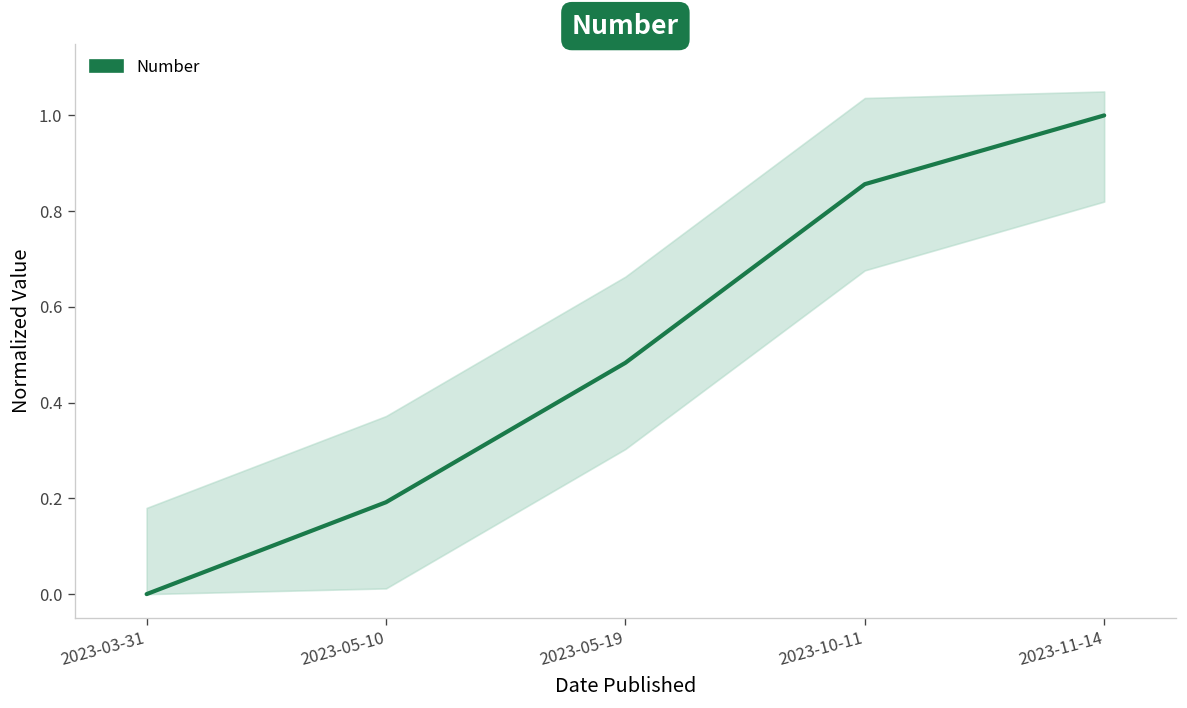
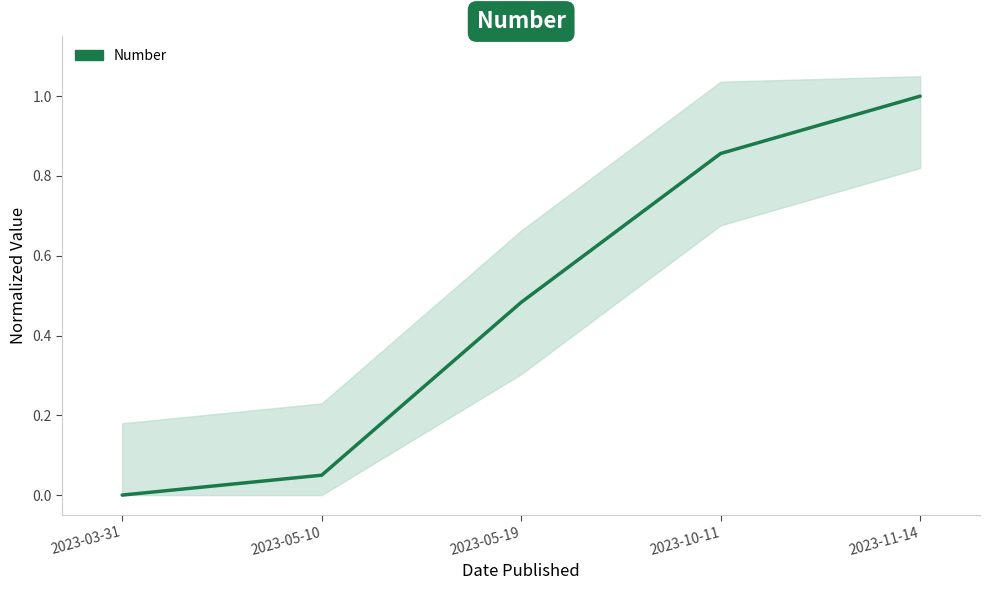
  {
    "Number": {
      "2023-03-31": 0.00,
-     "2023-05-10": 0.19,
+     "2023-05-10": 0.05,
      "2023-05-19": 0.48,
      "2023-10-11": 0.86,
      "2023-11-14": 1.00
    }
  }
